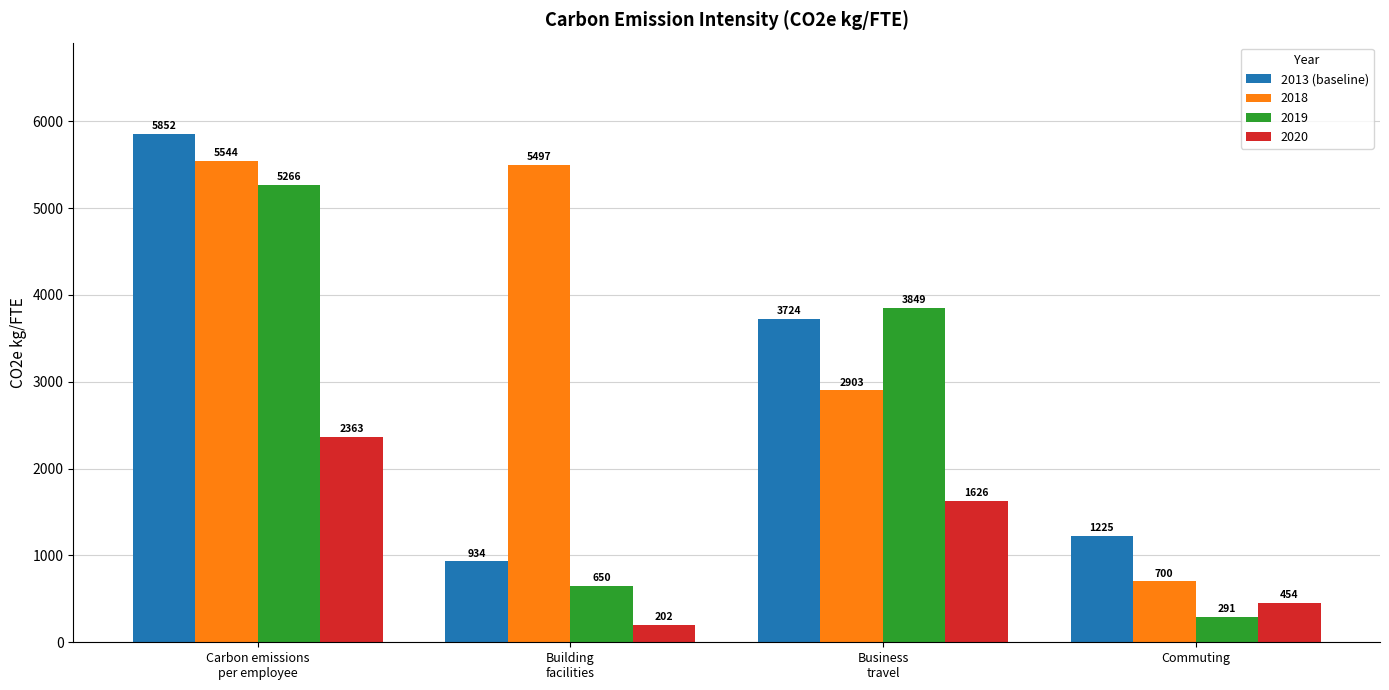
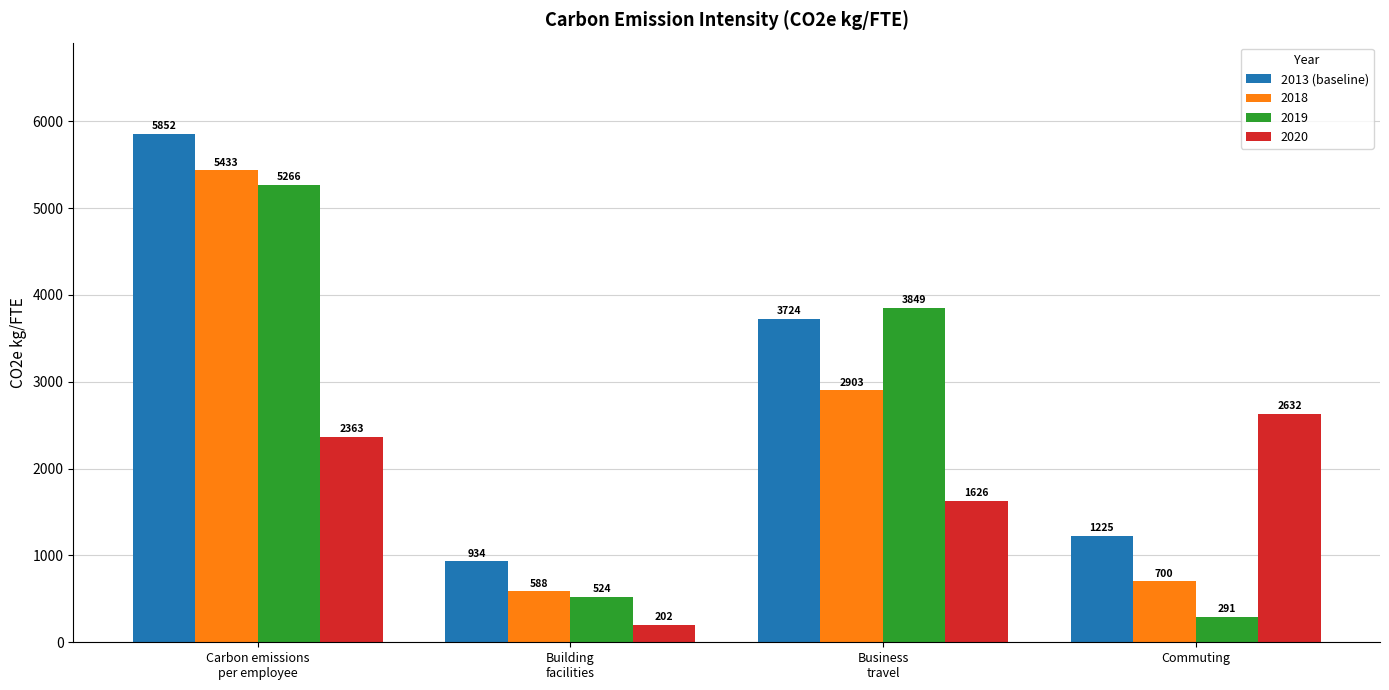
  {
    "2013 (baseline)": {
      "Carbon emissions per employee": 5852,
      "Building facilities": 934,
      "Business travel": 3724,
      "Commuting": 1225
    },
    "2018": {
-     "Carbon emissions per employee": 5544,
-     "Building facilities": 5497,
+     "Carbon emissions per employee": 5433,
+     "Building facilities": 588,
      "Business travel": 2903,
      "Commuting": 700
    },
    "2019": {
      "Carbon emissions per employee": 5266,
-     "Building facilities": 650,
+     "Building facilities": 524,
      "Business travel": 3849,
      "Commuting": 291
    },
    "2020": {
      "Carbon emissions per employee": 2363,
      "Building facilities": 202,
      "Business travel": 1626,
-     "Commuting": 454
+     "Commuting": 2632
    }
  }
